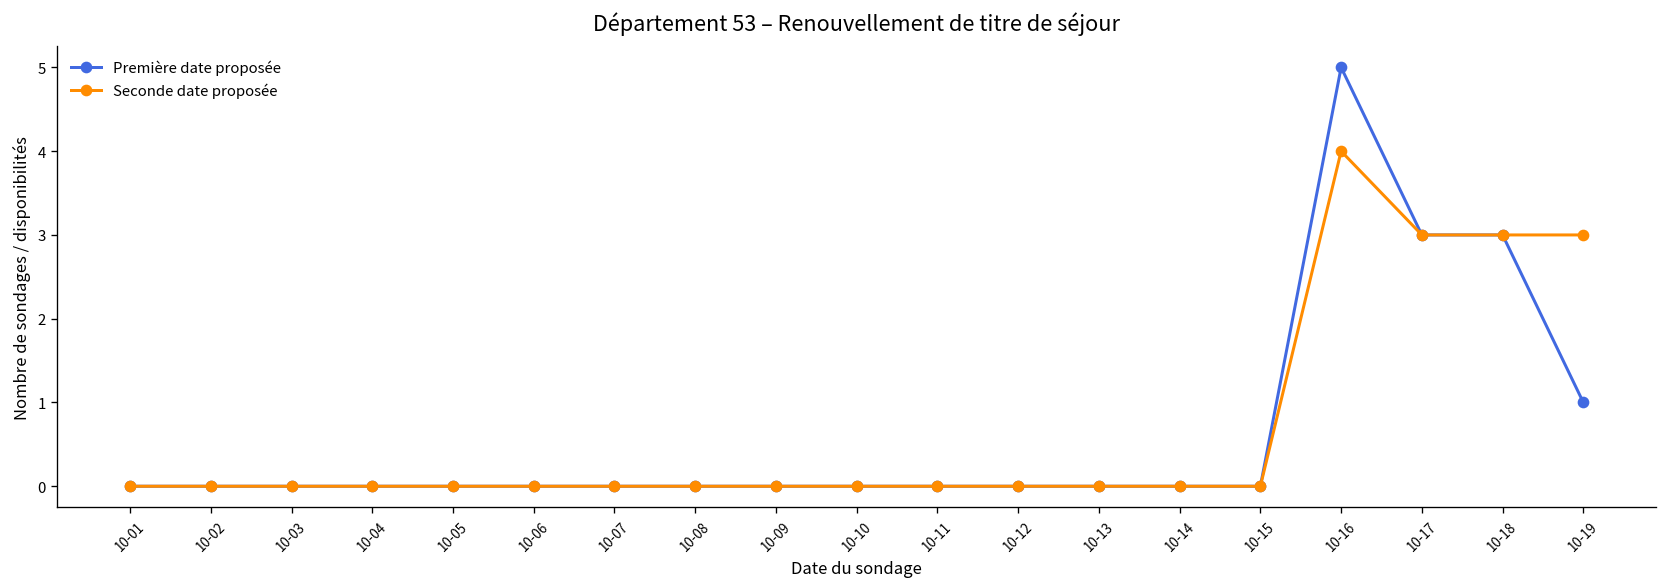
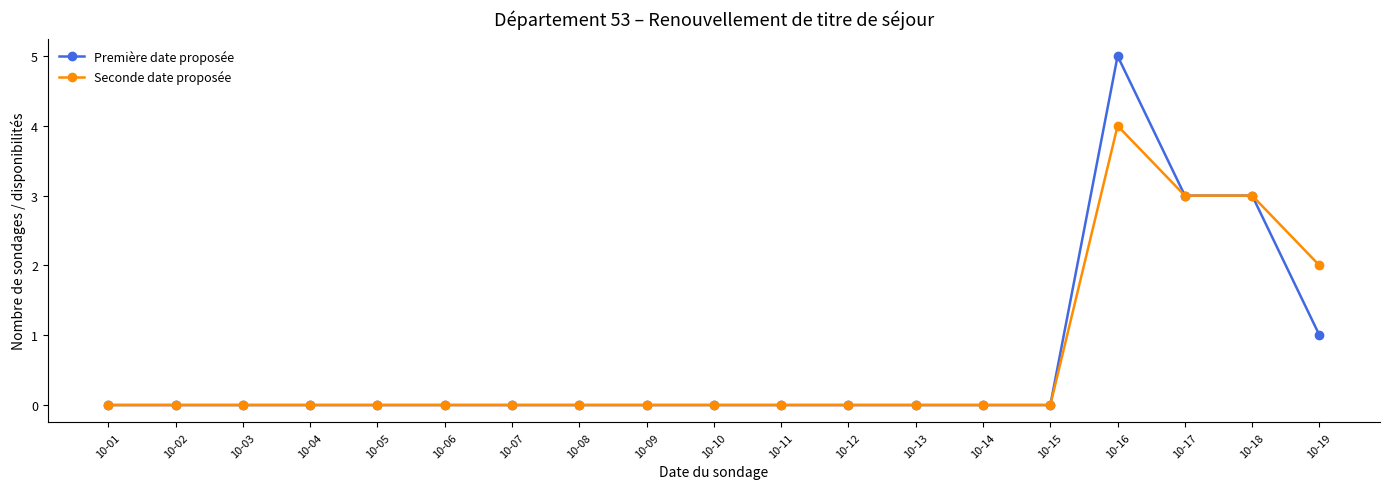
  {
    "Première date proposée": {
      "10-16": 5,
      "10-19": 1
    },
    "Seconde date proposée": {
      "10-16": 4,
-     "10-19": 3
+     "10-19": 2
    }
  }
